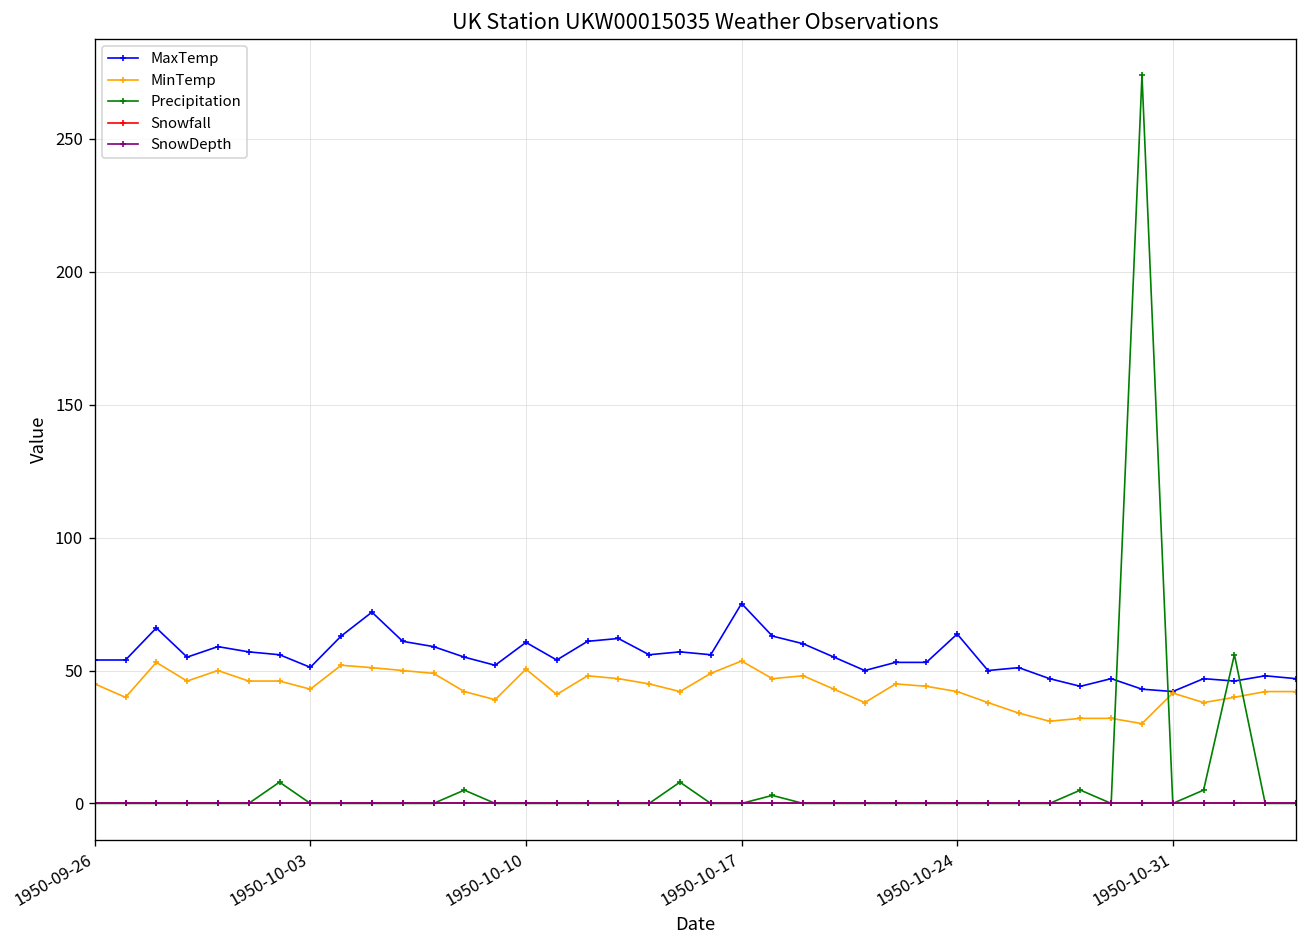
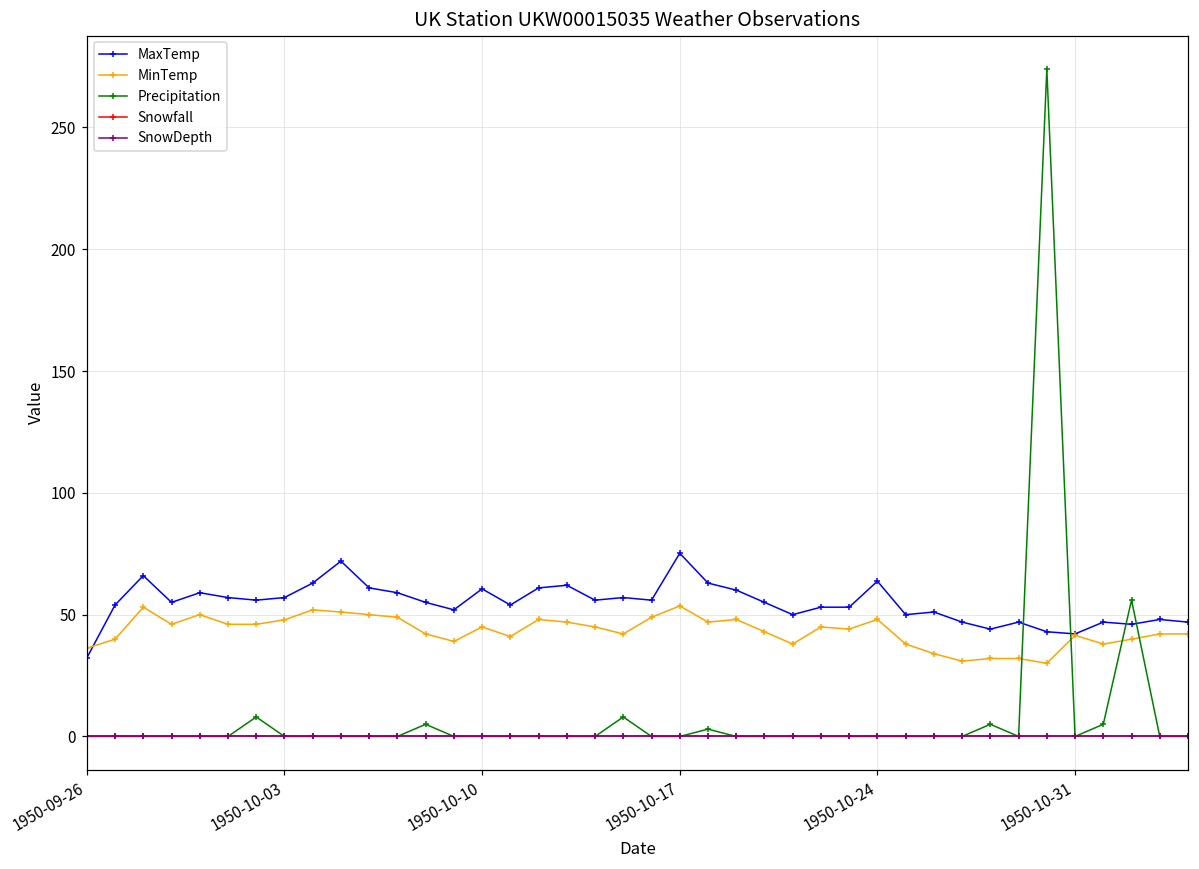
  {
    "MaxTemp": {
-     "1950-09-26": 54,
-     "1950-10-03": 51,
+     "1950-09-26": 32,
+     "1950-10-03": 57,
      "1950-10-10": 61,
      "1950-10-17": 75,
      "1950-10-24": 64
    },
    "MinTemp": {
-     "1950-09-26": 45,
-     "1950-10-03": 43,
-     "1950-10-10": 51,
+     "1950-09-26": 36,
+     "1950-10-03": 48,
+     "1950-10-10": 45,
      "1950-10-17": 54,
-     "1950-10-24": 42
+     "1950-10-24": 48
    }
  }
